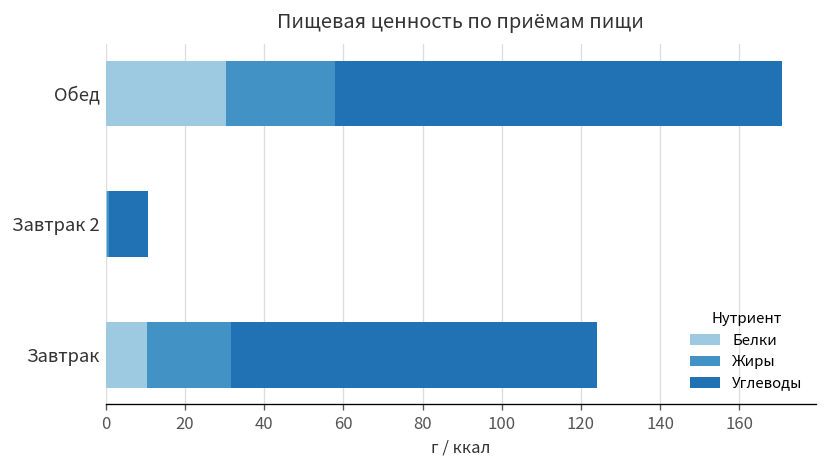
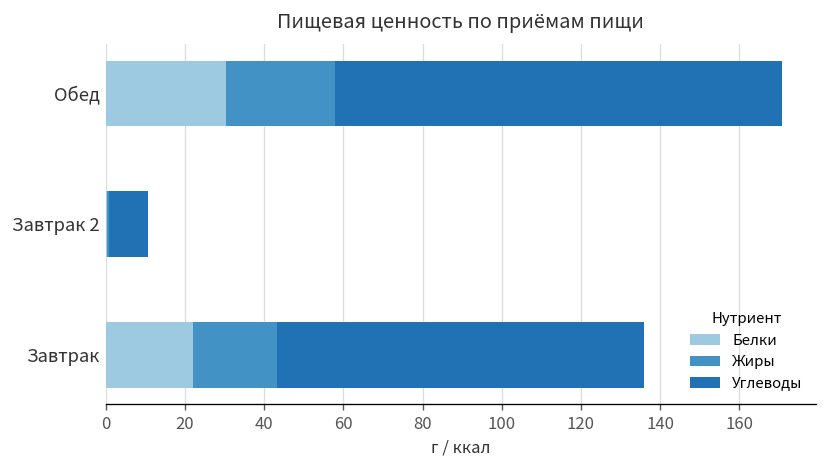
  {
    "Белки": {
      "Обед": 30,
-     "Завтрак": 10
+     "Завтрак": 22
    }
  }
